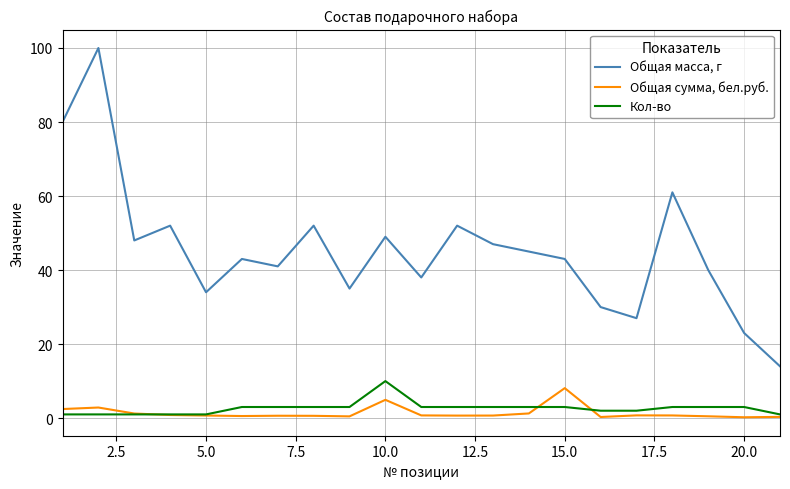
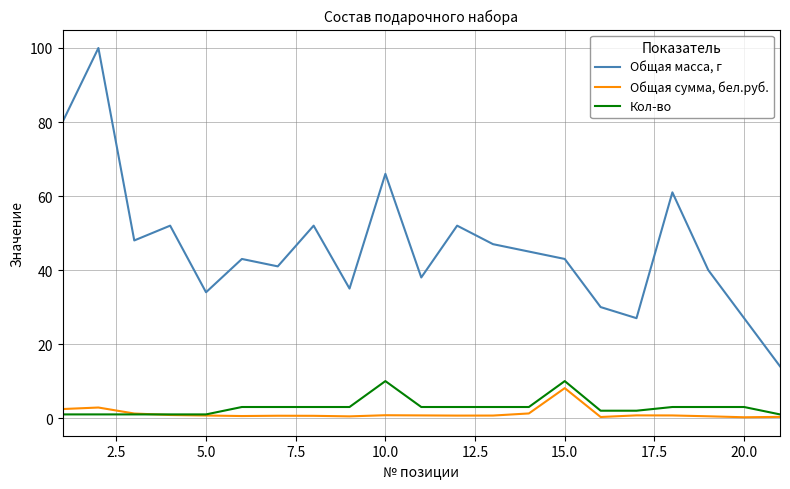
  {
    "Общая масса, г": {
      "5.0": 34,
-     "10.0": 49,
+     "10.0": 66,
      "15.0": 43,
-     "20.0": 23
+     "20.0": 27
    },
    "Общая сумма, бел.руб.": {
-     "10.0": 5,
+     "10.0": 1,
      "15.0": 8,
      "20.0": 0
    },
    "Кол-во": {
      "10.0": 10,
-     "15.0": 3,
+     "15.0": 10,
      "20.0": 3
    }
  }
